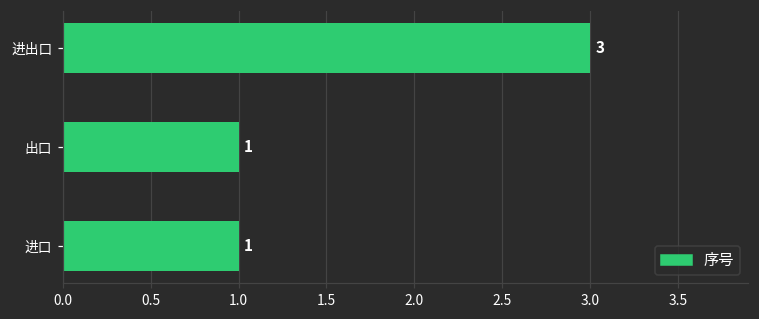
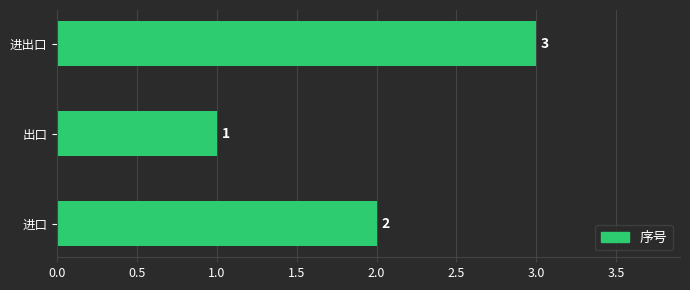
  {
    "进出口": 3,
    "出口": 1,
-   "进口": 1
+   "进口": 2
  }
